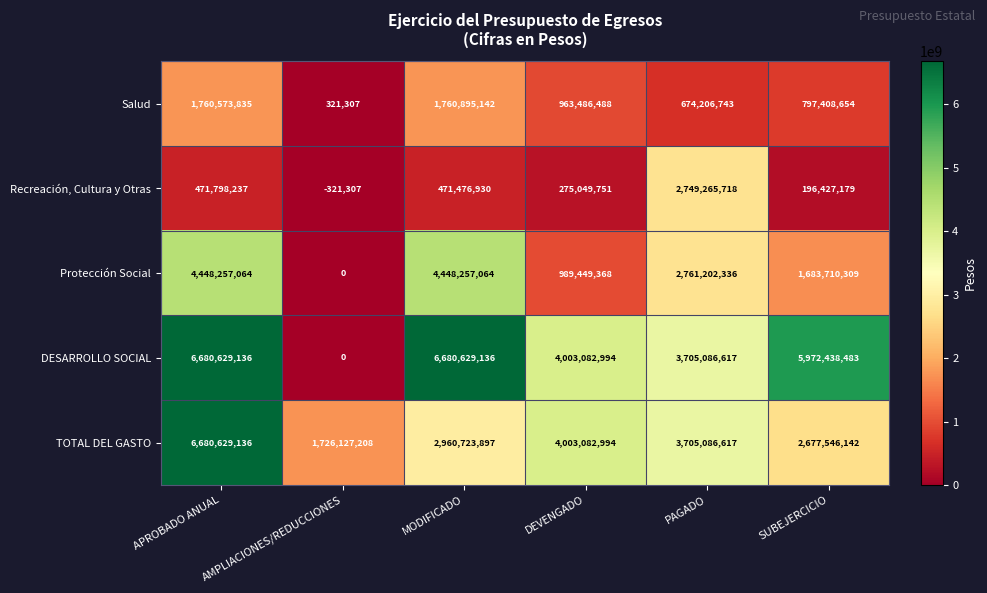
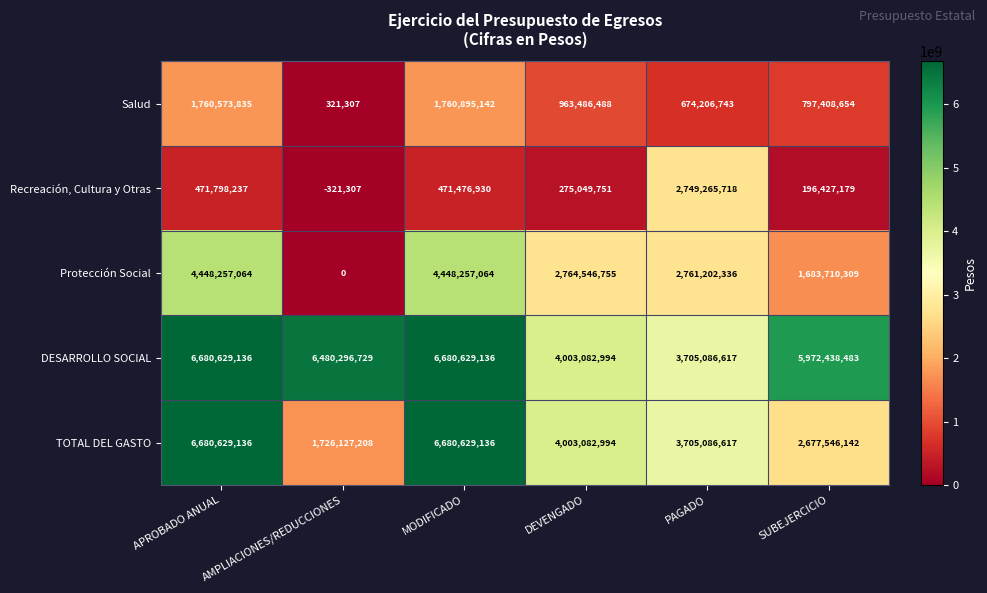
  {
    "Salud": {
      "APROBADO ANUAL": "1,760,573,835",
      "AMPLIACIONES/REDUCCIONES": "321,307",
      "MODIFICADO": "1,760,895,142",
      "DEVENGADO": "963,486,488",
      "PAGADO": "674,206,743",
      "SUBEJERCICIO": "797,408,654"
    },
    "Recreación, Cultura y Otras": {
      "APROBADO ANUAL": "471,798,237",
      "AMPLIACIONES/REDUCCIONES": "-321,307",
      "MODIFICADO": "471,476,930",
      "DEVENGADO": "275,049,751",
      "PAGADO": "2,749,265,718",
      "SUBEJERCICIO": "196,427,179"
    },
    "Protección Social": {
      "APROBADO ANUAL": "4,448,257,064",
      "AMPLIACIONES/REDUCCIONES": "0",
      "MODIFICADO": "4,448,257,064",
-     "DEVENGADO": "989,449,368",
+     "DEVENGADO": "2,764,546,755",
      "PAGADO": "2,761,202,336",
      "SUBEJERCICIO": "1,683,710,309"
    },
    "DESARROLLO SOCIAL": {
      "APROBADO ANUAL": "6,680,629,136",
-     "AMPLIACIONES/REDUCCIONES": "0",
+     "AMPLIACIONES/REDUCCIONES": "6,480,296,729",
      "MODIFICADO": "6,680,629,136",
      "DEVENGADO": "4,003,082,994",
      "PAGADO": "3,705,086,617",
      "SUBEJERCICIO": "5,972,438,483"
    },
    "TOTAL DEL GASTO": {
      "APROBADO ANUAL": "6,680,629,136",
      "AMPLIACIONES/REDUCCIONES": "1,726,127,208",
-     "MODIFICADO": "2,960,723,897",
+     "MODIFICADO": "6,680,629,136",
      "DEVENGADO": "4,003,082,994",
      "PAGADO": "3,705,086,617",
      "SUBEJERCICIO": "2,677,546,142"
    }
  }
